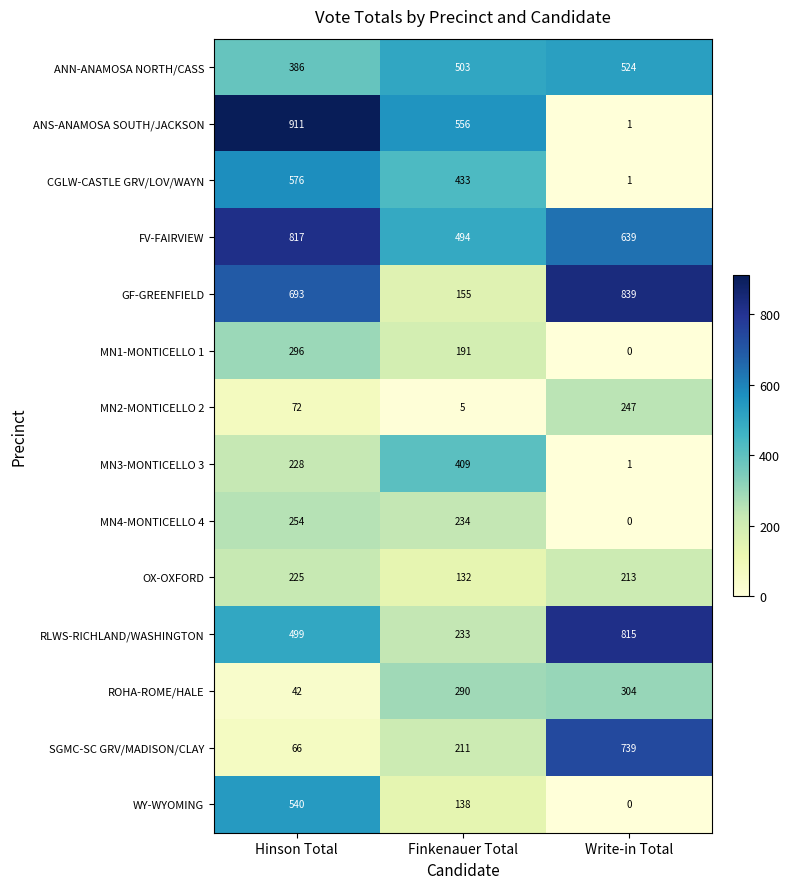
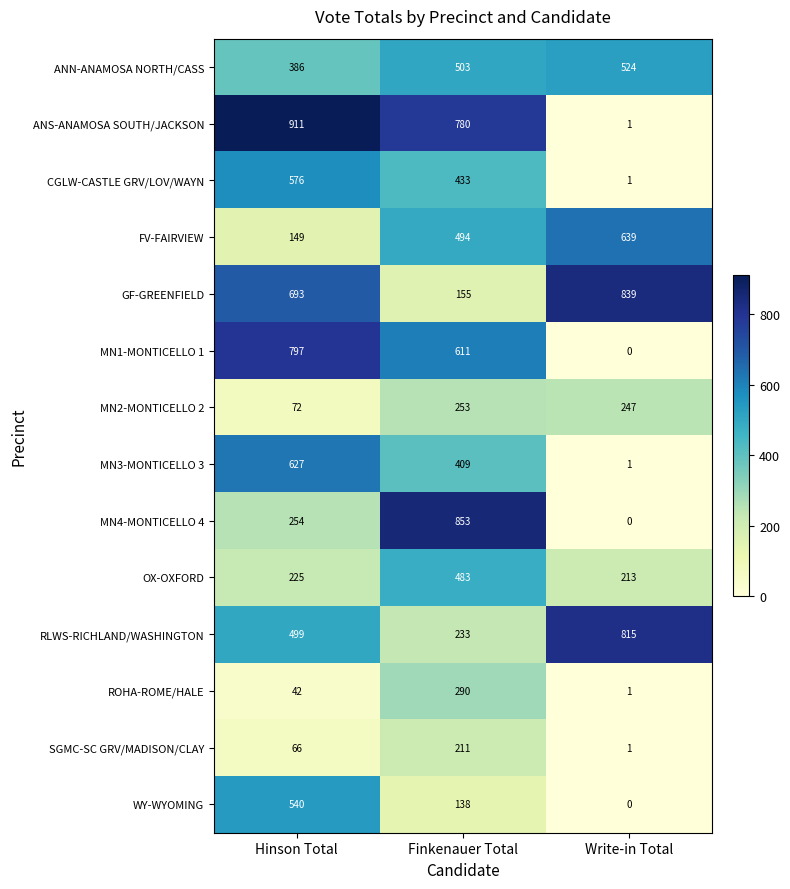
  {
    "ANN-ANAMOSA NORTH/CASS": {
      "Hinson Total": 386,
      "Finkenauer Total": 503,
      "Write-in Total": 524
    },
    "ANS-ANAMOSA SOUTH/JACKSON": {
      "Hinson Total": 911,
-     "Finkenauer Total": 556,
+     "Finkenauer Total": 780,
      "Write-in Total": 1
    },
    "CGLW-CASTLE GRV/LOV/WAYN": {
      "Hinson Total": 576,
      "Finkenauer Total": 433,
      "Write-in Total": 1
    },
    "FV-FAIRVIEW": {
-     "Hinson Total": 817,
+     "Hinson Total": 149,
      "Finkenauer Total": 494,
      "Write-in Total": 639
    },
    "GF-GREENFIELD": {
      "Hinson Total": 693,
      "Finkenauer Total": 155,
      "Write-in Total": 839
    },
    "MN1-MONTICELLO 1": {
-     "Hinson Total": 296,
-     "Finkenauer Total": 191,
+     "Hinson Total": 797,
+     "Finkenauer Total": 611,
      "Write-in Total": 0
    },
    "MN2-MONTICELLO 2": {
      "Hinson Total": 72,
-     "Finkenauer Total": 5,
+     "Finkenauer Total": 253,
      "Write-in Total": 247
    },
    "MN3-MONTICELLO 3": {
-     "Hinson Total": 228,
+     "Hinson Total": 627,
      "Finkenauer Total": 409,
      "Write-in Total": 1
    },
    "MN4-MONTICELLO 4": {
      "Hinson Total": 254,
-     "Finkenauer Total": 234,
+     "Finkenauer Total": 853,
      "Write-in Total": 0
    },
    "OX-OXFORD": {
      "Hinson Total": 225,
-     "Finkenauer Total": 132,
+     "Finkenauer Total": 483,
      "Write-in Total": 213
    },
    "RLWS-RICHLAND/WASHINGTON": {
      "Hinson Total": 499,
      "Finkenauer Total": 233,
      "Write-in Total": 815
    },
    "ROHA-ROME/HALE": {
      "Hinson Total": 42,
      "Finkenauer Total": 290,
-     "Write-in Total": 304
+     "Write-in Total": 1
    },
    "SGMC-SC GRV/MADISON/CLAY": {
      "Hinson Total": 66,
      "Finkenauer Total": 211,
-     "Write-in Total": 739
+     "Write-in Total": 1
    },
    "WY-WYOMING": {
      "Hinson Total": 540,
      "Finkenauer Total": 138,
      "Write-in Total": 0
    }
  }
